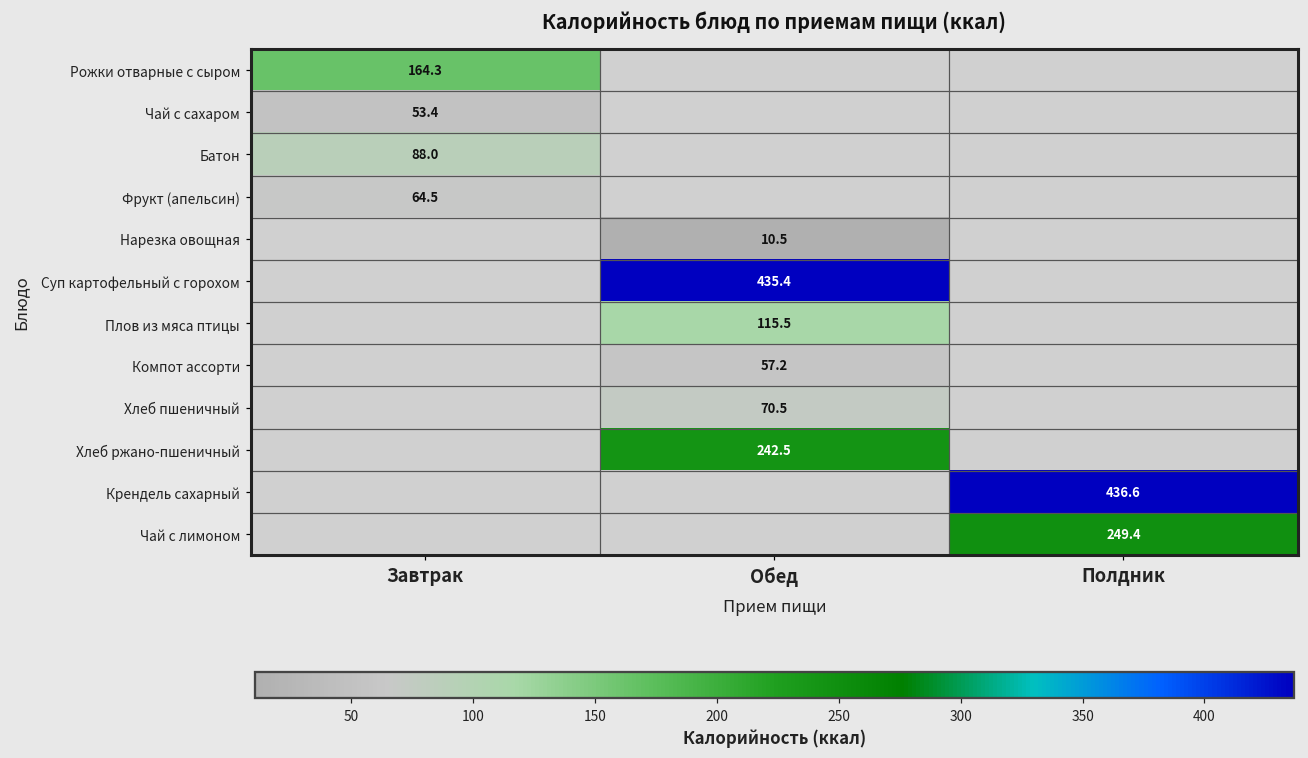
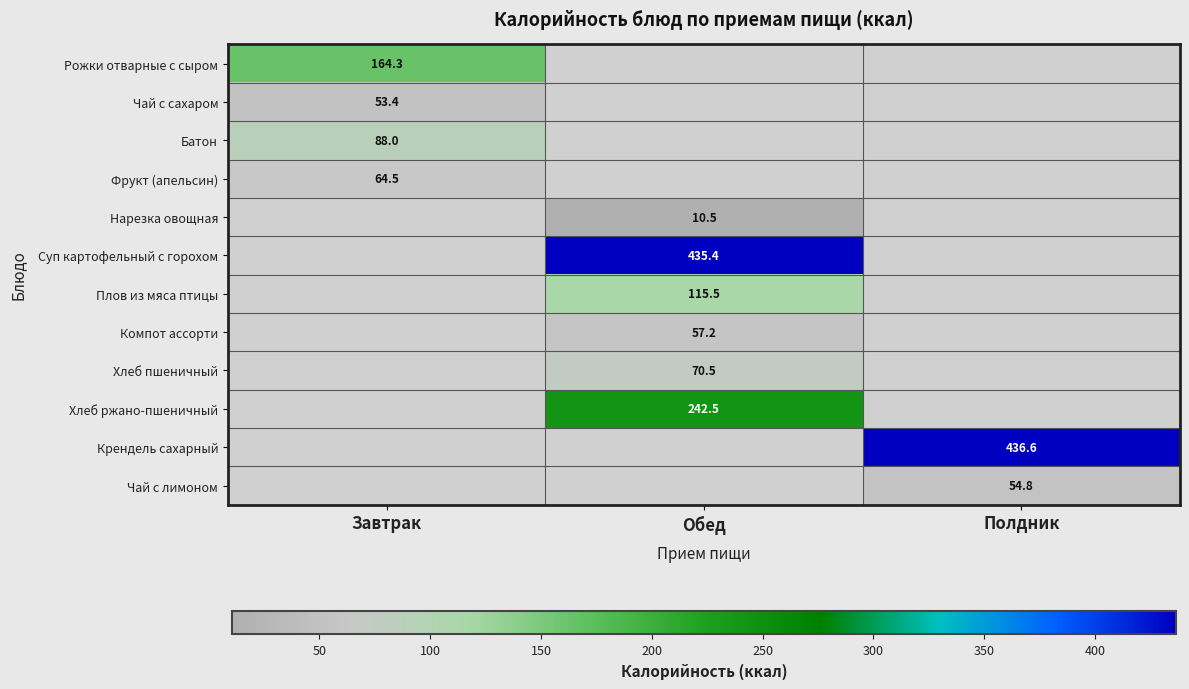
  {
    "Рожки отварные с сыром": {
      "Завтрак": 164.3
    },
    "Чай с сахаром": {
      "Завтрак": 53.4
    },
    "Батон": {
      "Завтрак": 88.0
    },
    "Фрукт (апельсин)": {
      "Завтрак": 64.5
    },
    "Нарезка овощная": {
      "Обед": 10.5
    },
    "Суп картофельный с горохом": {
      "Обед": 435.4
    },
    "Плов из мяса птицы": {
      "Обед": 115.5
    },
    "Компот ассорти": {
      "Обед": 57.2
    },
    "Хлеб пшеничный": {
      "Обед": 70.5
    },
    "Хлеб ржано-пшеничный": {
      "Обед": 242.5
    },
    "Крендель сахарный": {
      "Полдник": 436.6
    },
    "Чай с лимоном": {
-     "Полдник": 249.4
+     "Полдник": 54.8
    }
  }
